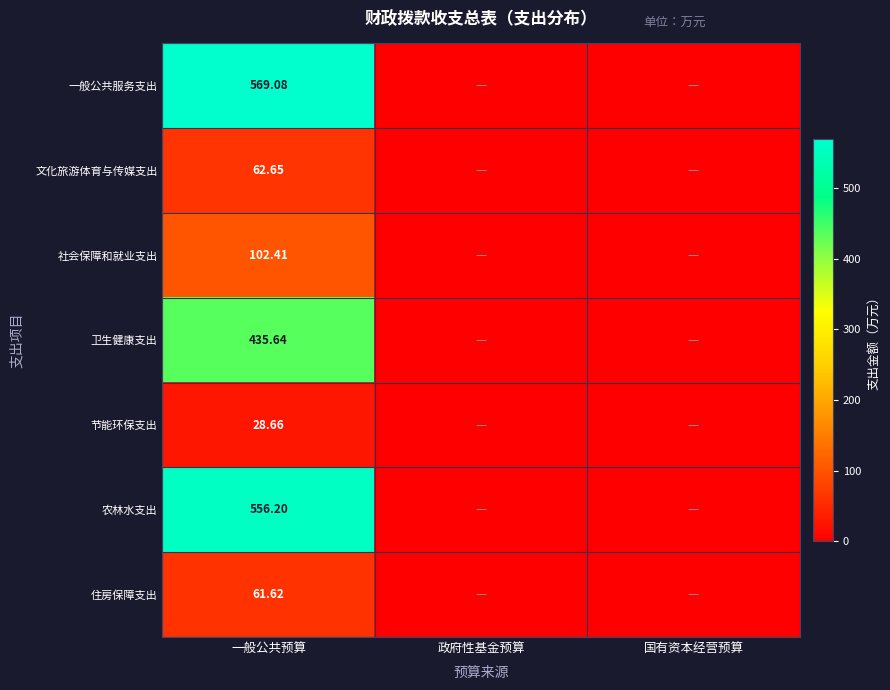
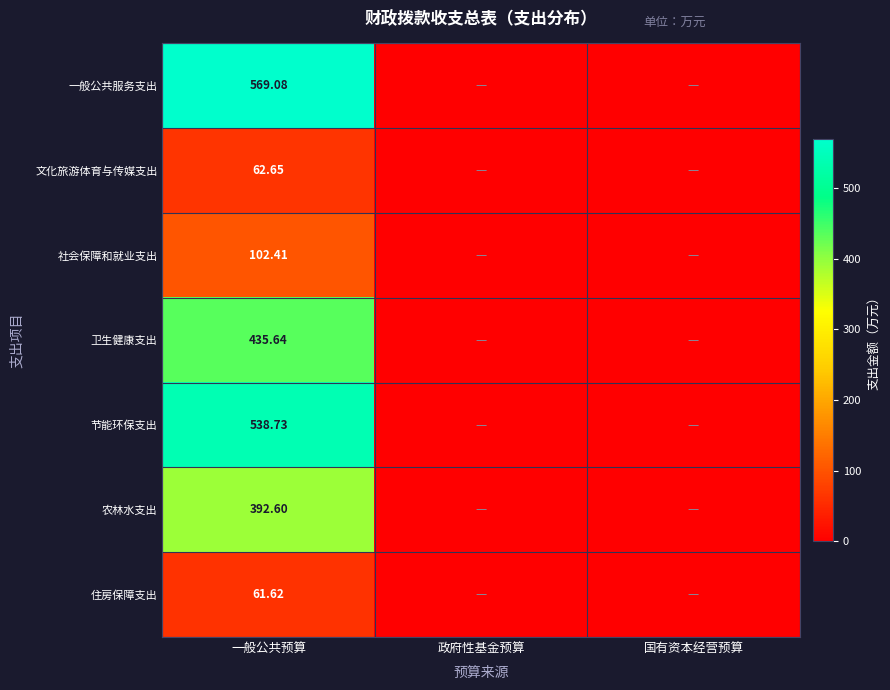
  {
    "一般公共服务支出": {
      "一般公共预算": 569.08
    },
    "文化旅游体育与传媒支出": {
      "一般公共预算": 62.65
    },
    "社会保障和就业支出": {
      "一般公共预算": 102.41
    },
    "卫生健康支出": {
      "一般公共预算": 435.64
    },
    "节能环保支出": {
-     "一般公共预算": 28.66
+     "一般公共预算": 538.73
    },
    "农林水支出": {
-     "一般公共预算": 556.20
+     "一般公共预算": 392.60
    },
    "住房保障支出": {
      "一般公共预算": 61.62
    }
  }
